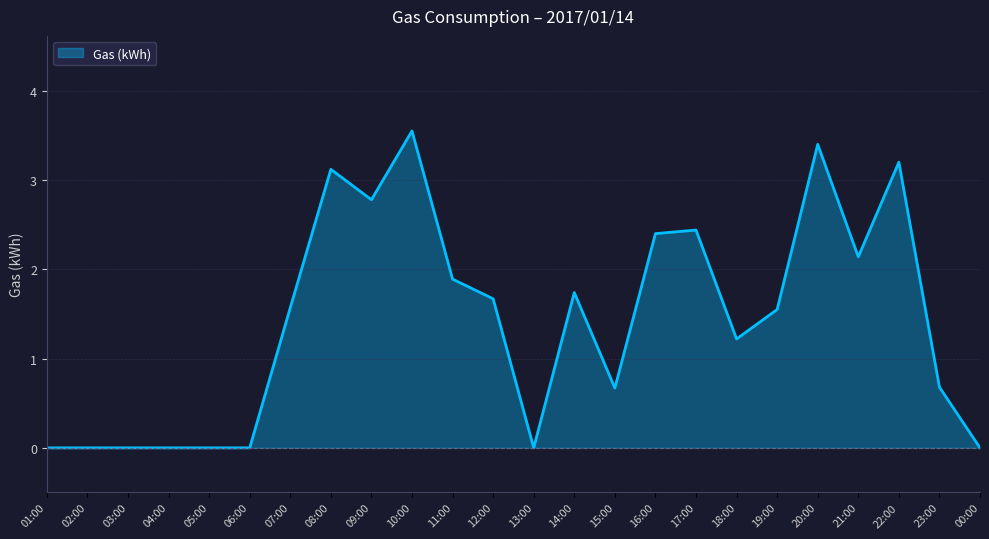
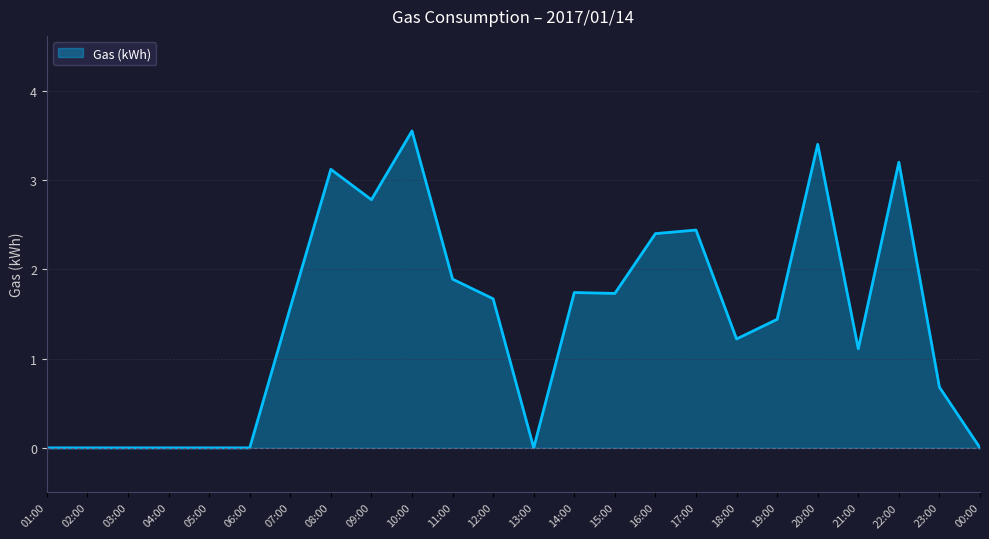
  {
    "01:00": 0.0,
    "02:00": 0.0,
    "03:00": 0.0,
    "04:00": 0.0,
    "05:00": 0.0,
    "06:00": 0.0,
    "07:00": 1.6,
    "08:00": 3.1,
    "09:00": 2.8,
    "10:00": 3.6,
    "11:00": 1.9,
    "12:00": 1.7,
    "13:00": 0.0,
    "14:00": 1.7,
-   "15:00": 0.7,
+   "15:00": 1.7,
    "16:00": 2.4,
    "17:00": 2.4,
    "18:00": 1.2,
-   "19:00": 1.6,
+   "19:00": 1.4,
    "20:00": 3.4,
-   "21:00": 2.1,
+   "21:00": 1.1,
    "22:00": 3.2,
    "23:00": 0.7,
    "00:00": 0.0
  }
